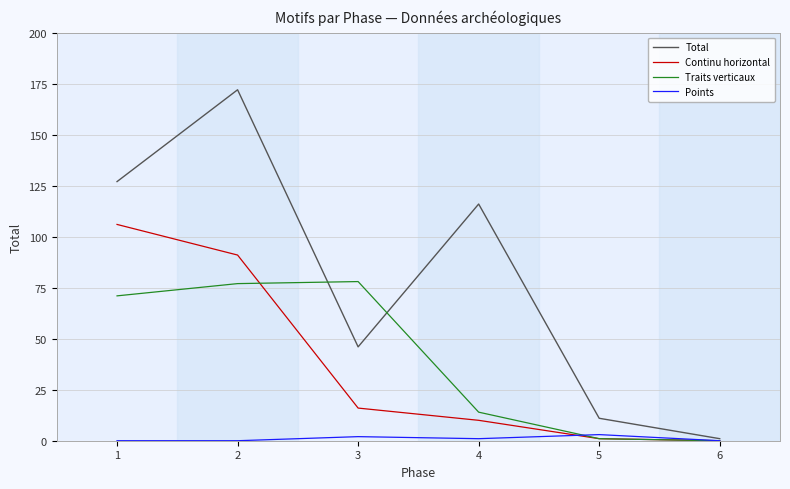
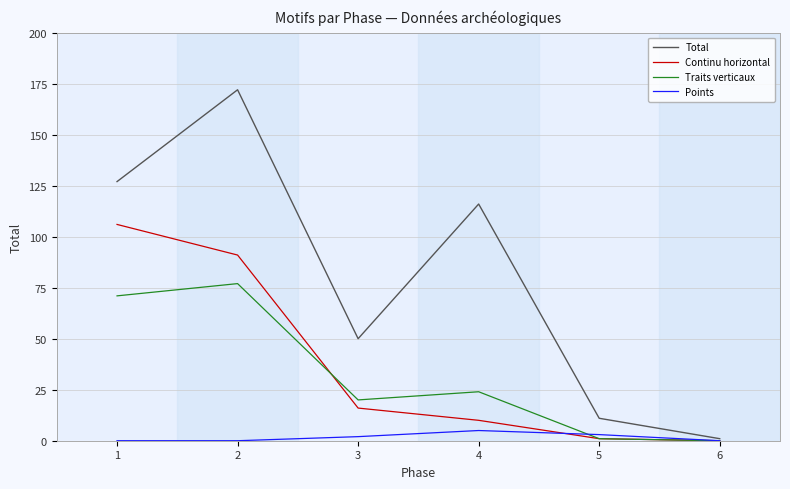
  {
    "Total": {
      "1": 127,
      "2": 172,
-     "3": 46,
+     "3": 50,
      "4": 116,
      "5": 11
    },
    "Continu horizontal": {
      "1": 106,
      "2": 91,
      "3": 16,
      "4": 10
    },
    "Traits verticaux": {
      "1": 71,
      "2": 77,
-     "3": 78,
-     "4": 14
+     "3": 20,
+     "4": 24
    },
    "Points": {
      "1": 0,
      "2": 0,
      "3": 2,
-     "4": 1,
+     "4": 5,
      "5": 3
    }
  }
